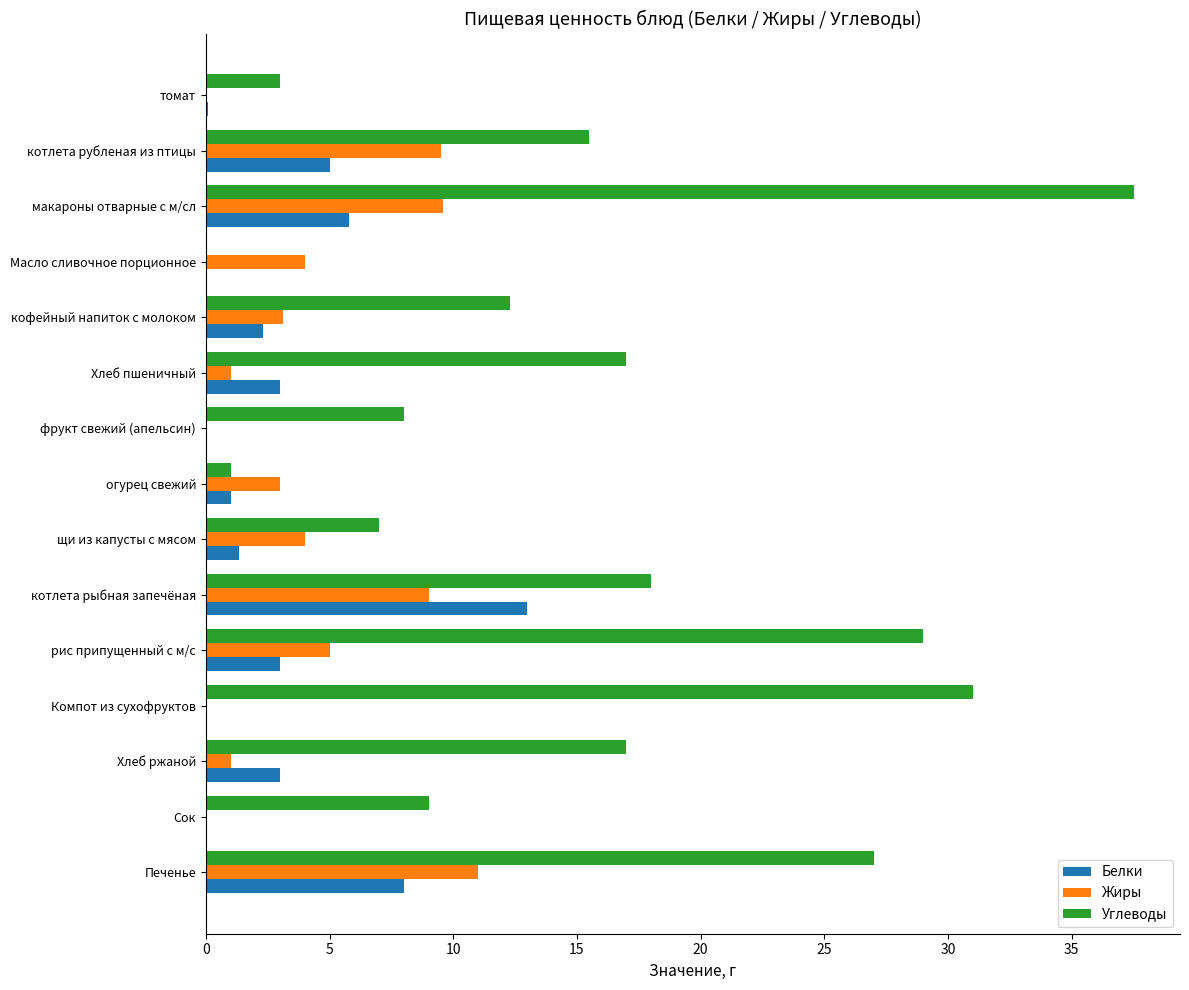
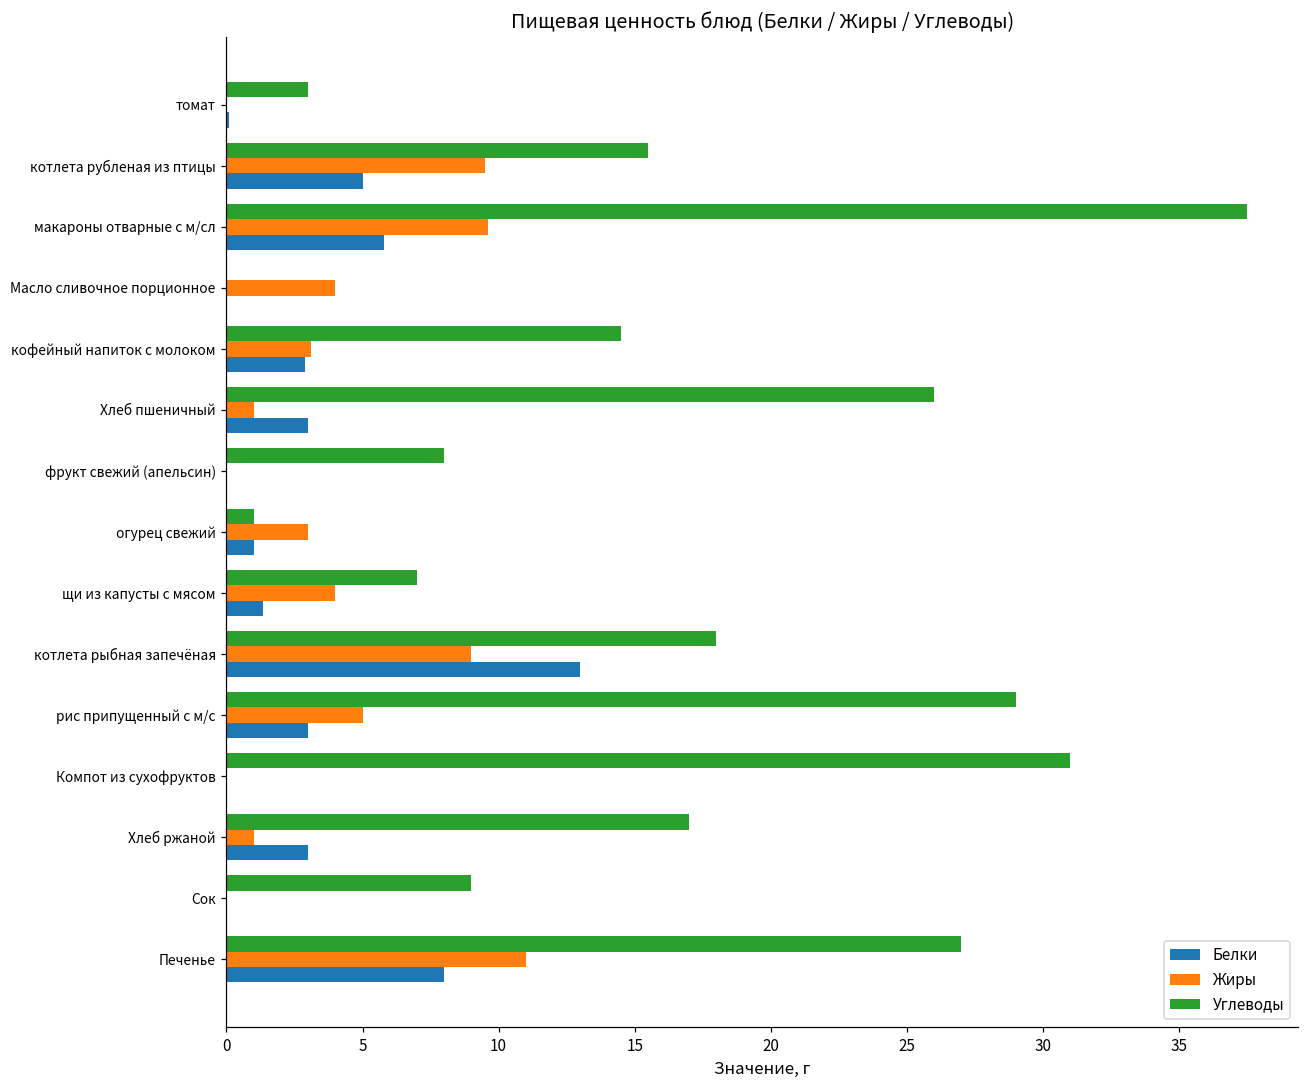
  {
    "Белки": {
      "котлета рубленая из птицы": 5.0,
      "макароны отварные с м/сл": 5.8,
      "Масло сливочное порционное": 0.0,
-     "кофейный напиток с молоком": 2.3,
+     "кофейный напиток с молоком": 2.9,
      "Хлеб пшеничный": 3.0,
      "фрукт свежий (апельсин)": 0.0,
      "огурец свежий": 1.0,
      "щи из капусты с мясом": 1.4,
      "котлета рыбная запечёная": 13.0,
      "рис припущенный с м/с": 3.0,
      "Компот из сухофруктов": 0.0,
      "Хлеб ржаной": 3.0,
      "Сок": 0.0,
      "Печенье": 8.0
    },
    "Жиры": {
      "томат": 0.0,
      "котлета рубленая из птицы": 9.5,
      "макароны отварные с м/сл": 9.6,
      "Масло сливочное порционное": 4.0,
      "кофейный напиток с молоком": 3.1,
      "Хлеб пшеничный": 1.0,
      "фрукт свежий (апельсин)": 0.0,
      "огурец свежий": 3.0,
      "щи из капусты с мясом": 4.0,
      "котлета рыбная запечёная": 9.0,
      "рис припущенный с м/с": 5.0,
      "Компот из сухофруктов": 0.0,
      "Хлеб ржаной": 1.0,
      "Сок": 0.0,
      "Печенье": 11.0
    },
    "Углеводы": {
      "томат": 3.0,
      "котлета рубленая из птицы": 15.5,
      "макароны отварные с м/сл": 37.5,
      "Масло сливочное порционное": 0.0,
-     "кофейный напиток с молоком": 12.3,
-     "Хлеб пшеничный": 17,
+     "кофейный напиток с молоком": 14.5,
+     "Хлеб пшеничный": 26,
      "фрукт свежий (апельсин)": 8.0,
      "огурец свежий": 1.0,
      "щи из капусты с мясом": 7.0,
      "котлета рыбная запечёная": 18.0,
      "рис припущенный с м/с": 29.0,
      "Компот из сухофруктов": 31.0,
      "Хлеб ржаной": 17.0,
      "Сок": 9.0,
      "Печенье": 27.0
    }
  }
